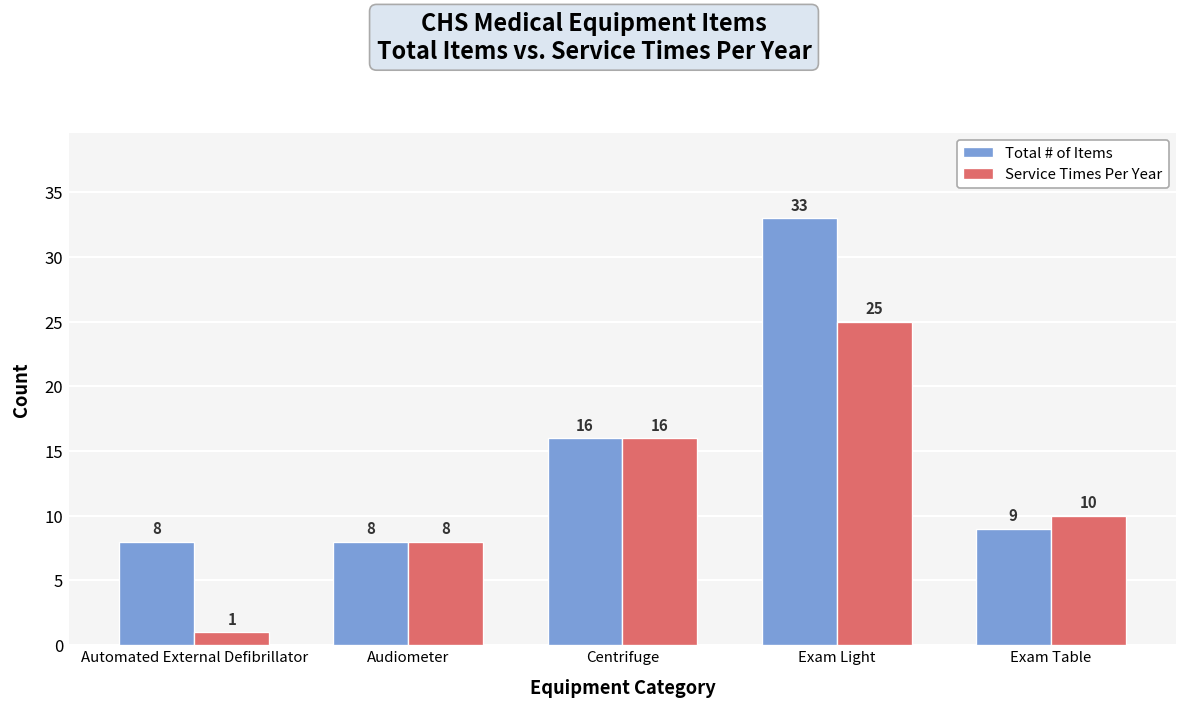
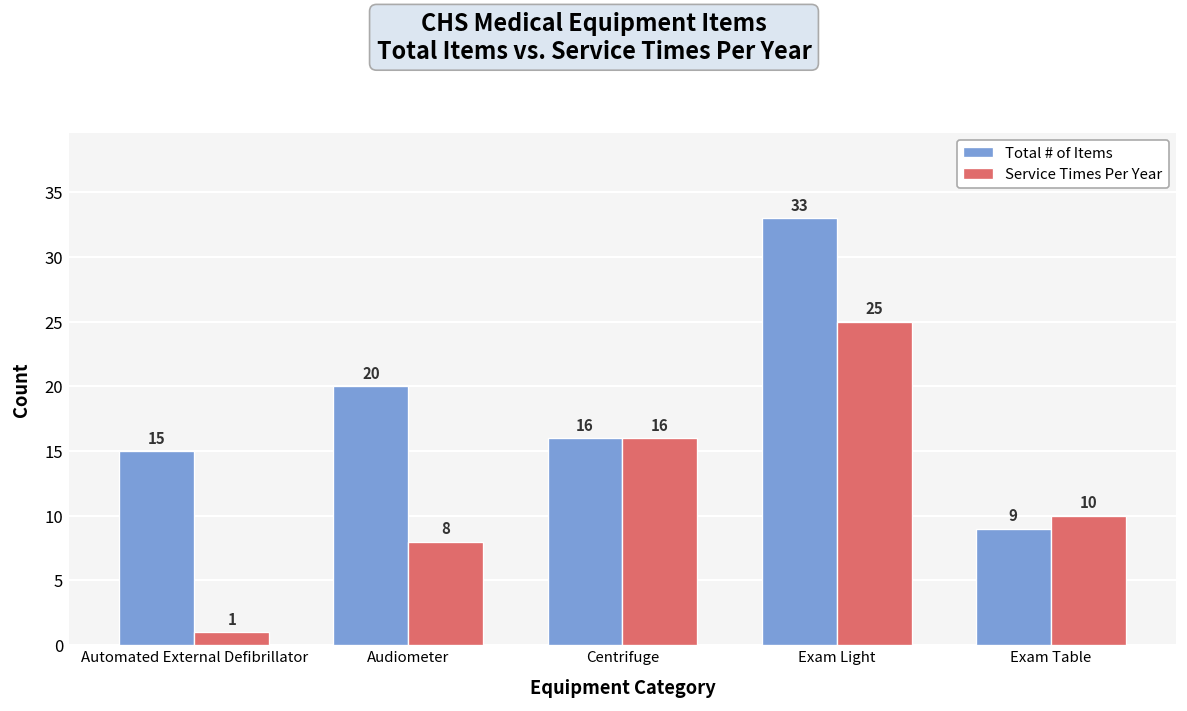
  {
    "Total # of Items": {
-     "Automated External Defibrillator": 8,
-     "Audiometer": 8,
+     "Automated External Defibrillator": 15,
+     "Audiometer": 20,
      "Centrifuge": 16,
      "Exam Light": 33,
      "Exam Table": 9
    },
    "Service Times Per Year": {
      "Automated External Defibrillator": 1,
      "Audiometer": 8,
      "Centrifuge": 16,
      "Exam Light": 25,
      "Exam Table": 10
    }
  }
